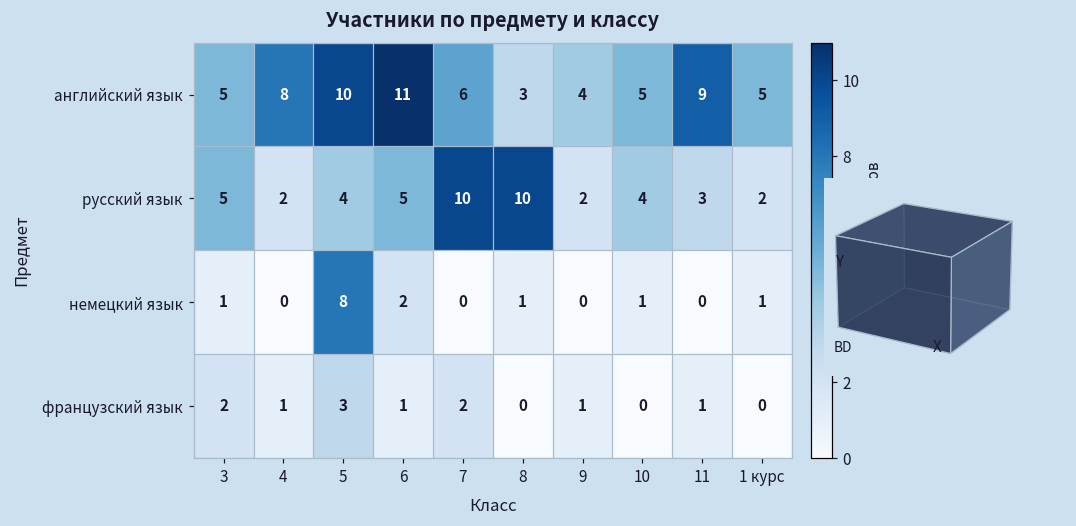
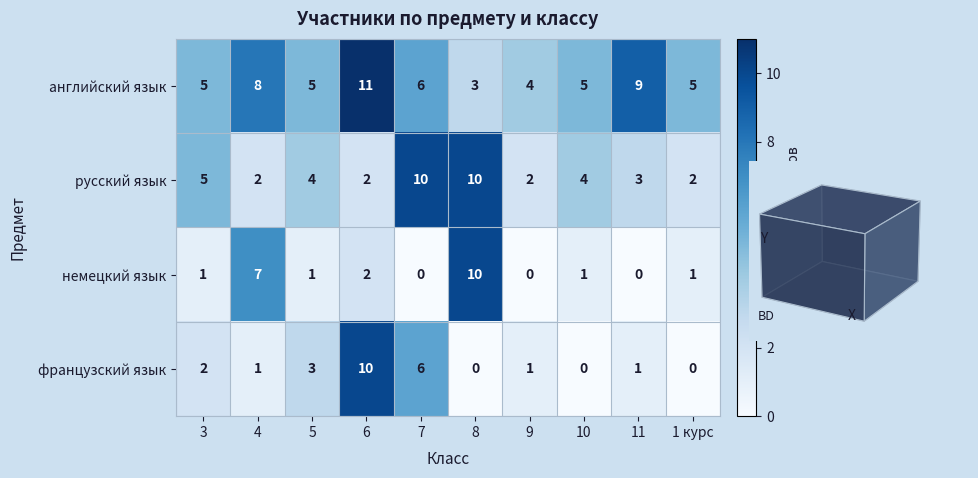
  {
    "английский язык": {
      "3": 5,
      "4": 8,
-     "5": 10,
+     "5": 5,
      "6": 11,
      "7": 6,
      "8": 3,
      "9": 4,
      "10": 5,
      "11": 9,
      "1 курс": 5
    },
    "русский язык": {
      "3": 5,
      "4": 2,
      "5": 4,
-     "6": 5,
+     "6": 2,
      "7": 10,
      "8": 10,
      "9": 2,
      "10": 4,
      "11": 3,
      "1 курс": 2
    },
    "немецкий язык": {
      "3": 1,
-     "4": 0,
-     "5": 8,
+     "4": 7,
+     "5": 1,
      "6": 2,
      "7": 0,
-     "8": 1,
+     "8": 10,
      "9": 0,
      "10": 1,
      "11": 0,
      "1 курс": 1
    },
    "французский язык": {
      "3": 2,
      "4": 1,
      "5": 3,
-     "6": 1,
-     "7": 2,
+     "6": 10,
+     "7": 6,
      "8": 0,
      "9": 1,
      "10": 0,
      "11": 1,
      "1 курс": 0
    }
  }
